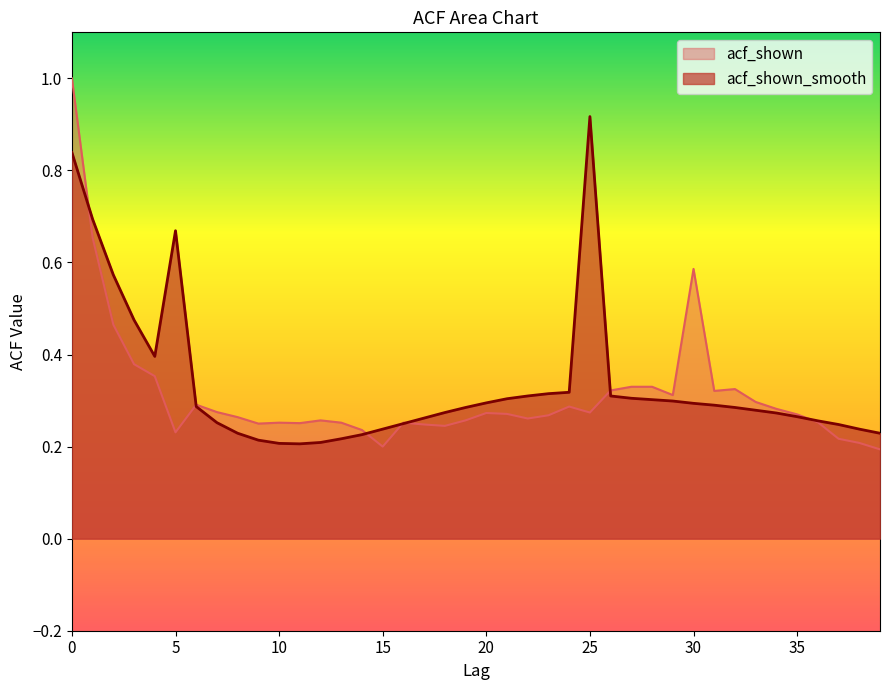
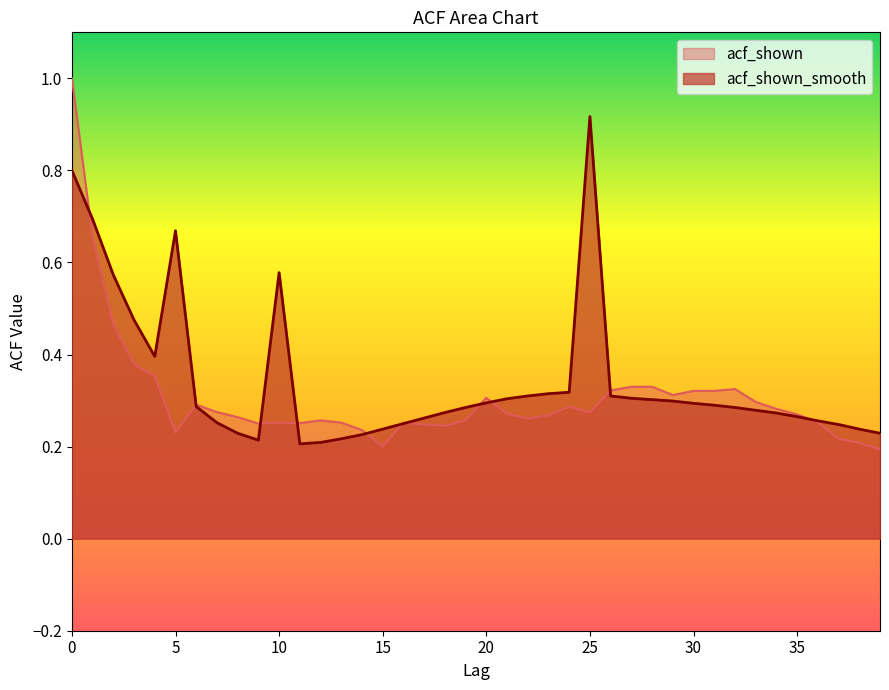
  {
    "acf_shown": {
      "0": 1.00,
      "5": 0.23,
      "10": 0.25,
      "15": 0.20,
-     "20": 0.27,
+     "20": 0.31,
      "25": 0.27,
-     "30": 0.59
+     "30": 0.32
    },
    "acf_shown_smooth": {
-     "0": 0.84,
+     "0": 0.80,
      "5": 0.67,
-     "10": 0.21,
+     "10": 0.58,
      "15": 0.24,
      "20": 0.30,
      "25": 0.92,
      "30": 0.29
    }
  }
